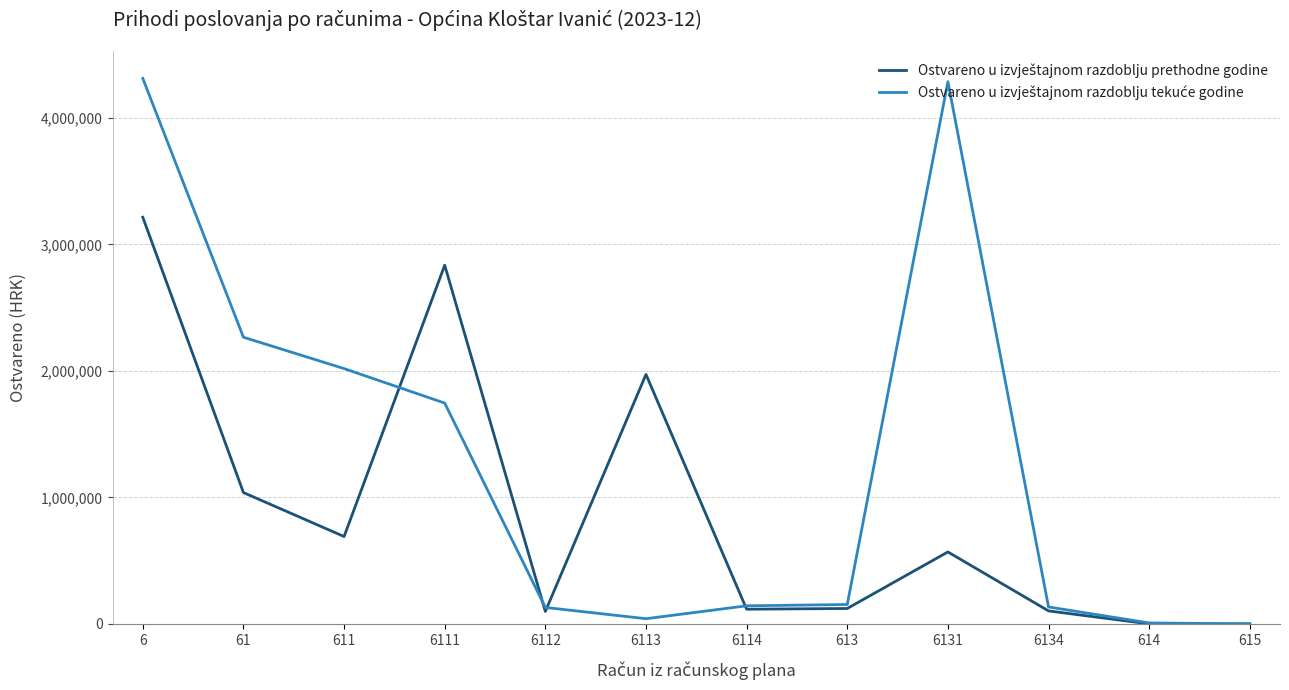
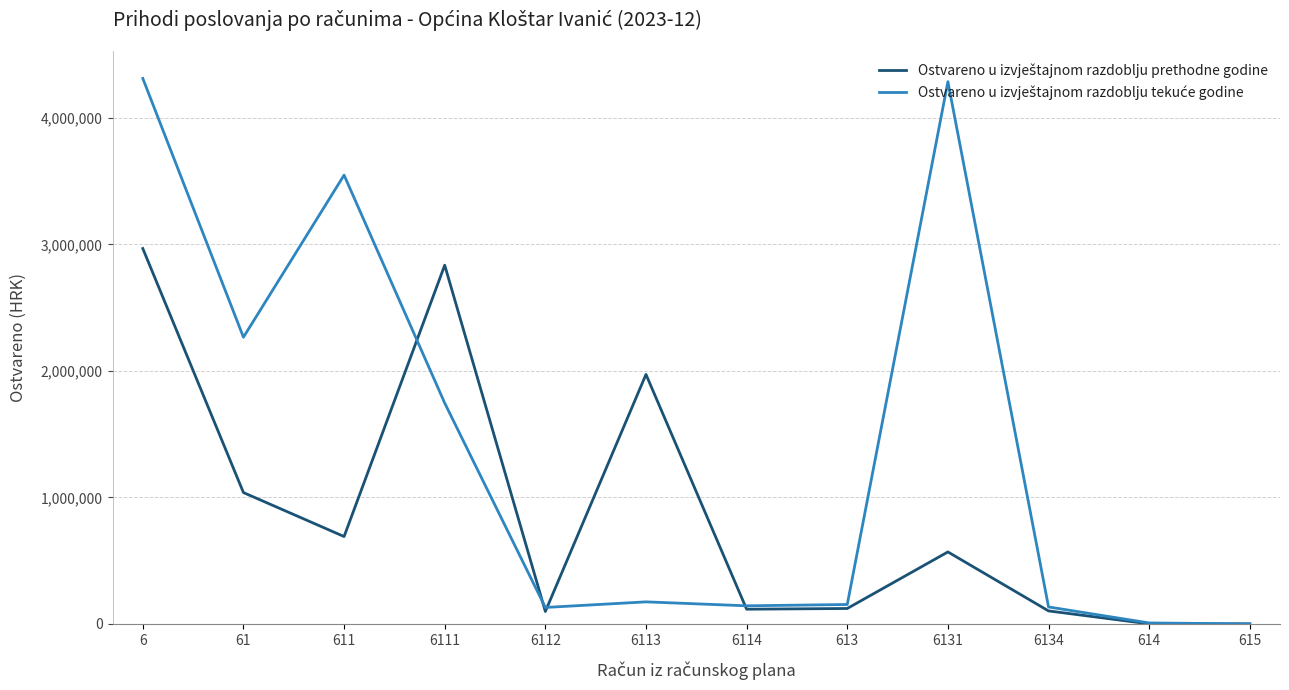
  {
    "Ostvareno u izvještajnom razdoblju prethodne godine": {
-     "6": "3,210,000",
+     "6": "2,970,000",
      "61": "1,040,000",
      "611": "690,000",
      "6111": "2,840,000",
      "6112": "100,000",
      "6113": "1,970,000",
      "6114": "120,000",
      "613": "120,000",
      "6131": "570,000",
      "6134": "100,000"
    },
    "Ostvareno u izvještajnom razdoblju tekuće godine": {
      "6": "4,310,000",
      "61": "2,270,000",
-     "611": "2,020,000",
+     "611": "3,550,000",
      "6111": "1,750,000",
      "6112": "130,000",
-     "6113": "40,000",
+     "6113": "170,000",
      "6114": "140,000",
      "613": "150,000",
      "6131": "4,290,000",
      "6134": "130,000"
    }
  }
